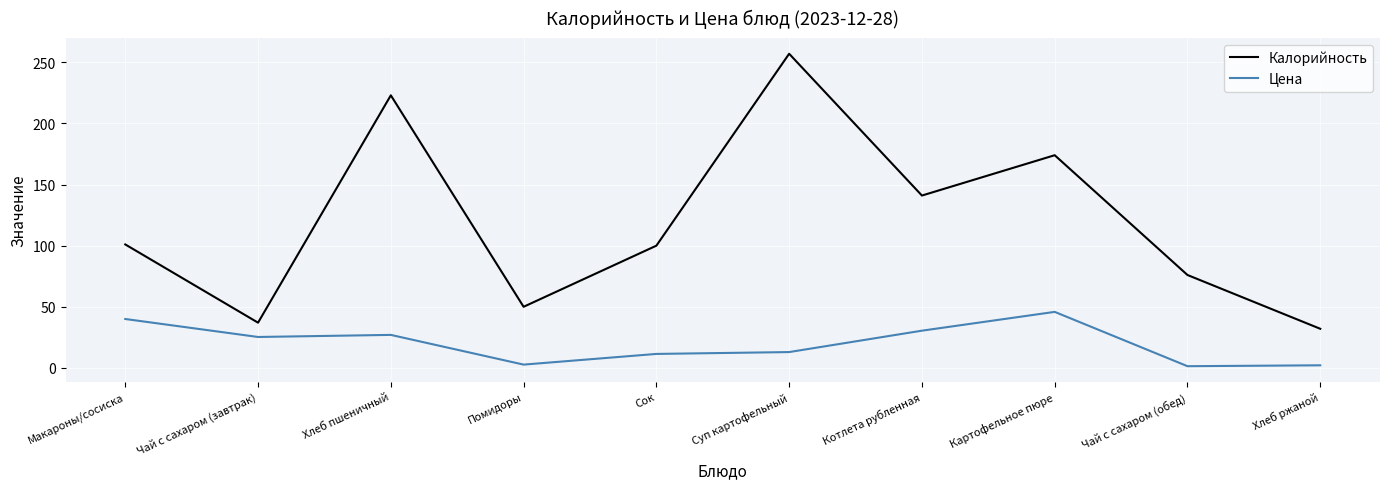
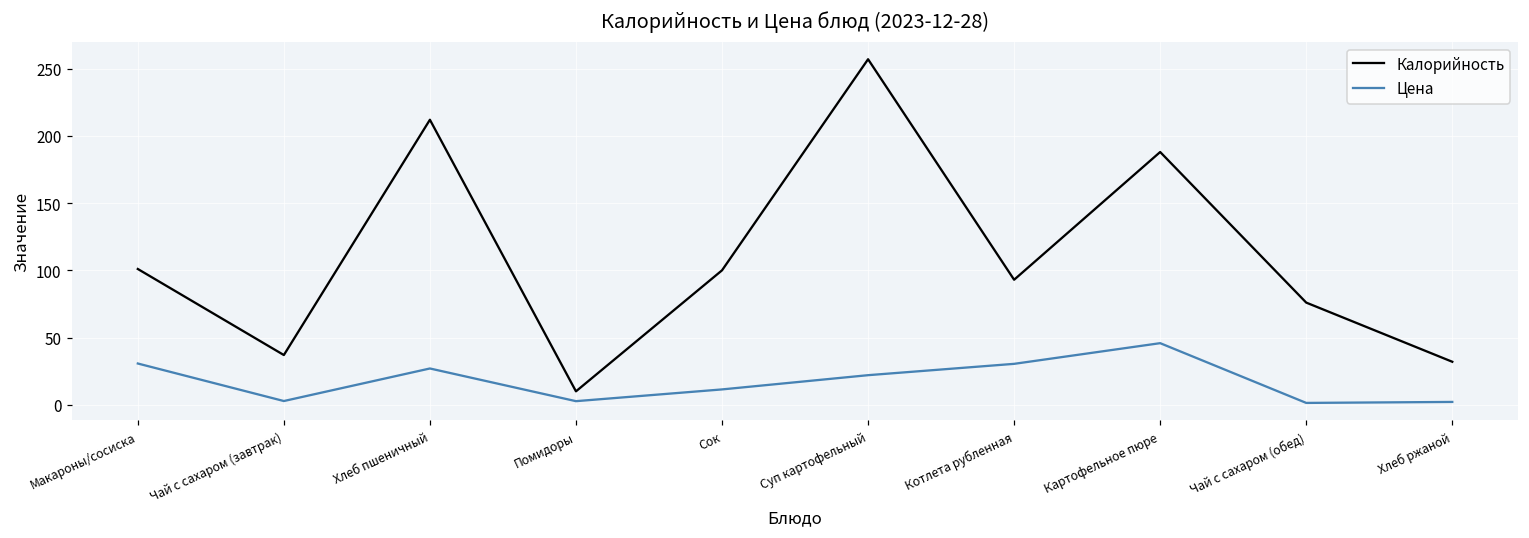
  {
    "Калорийность": {
      "Макароны/сосиска": 101,
      "Чай с сахаром (завтрак)": 37,
-     "Хлеб пшеничный": 223,
-     "Помидоры": 50,
+     "Хлеб пшеничный": 212,
+     "Помидоры": 10,
      "Сок": 100,
      "Суп картофельный": 257,
-     "Котлета рубленная": 141,
-     "Картофельное пюре": 174,
+     "Котлета рубленная": 93,
+     "Картофельное пюре": 188,
      "Чай с сахаром (обед)": 76,
      "Хлеб ржаной": 32
    },
    "Цена": {
-     "Макароны/сосиска": 40,
-     "Чай с сахаром (завтрак)": 25,
+     "Макароны/сосиска": 31,
+     "Чай с сахаром (завтрак)": 3,
      "Хлеб пшеничный": 27,
      "Помидоры": 3,
      "Сок": 11,
-     "Суп картофельный": 13,
+     "Суп картофельный": 22,
      "Котлета рубленная": 30,
      "Картофельное пюре": 46,
      "Чай с сахаром (обед)": 1,
      "Хлеб ржаной": 2
    }
  }
